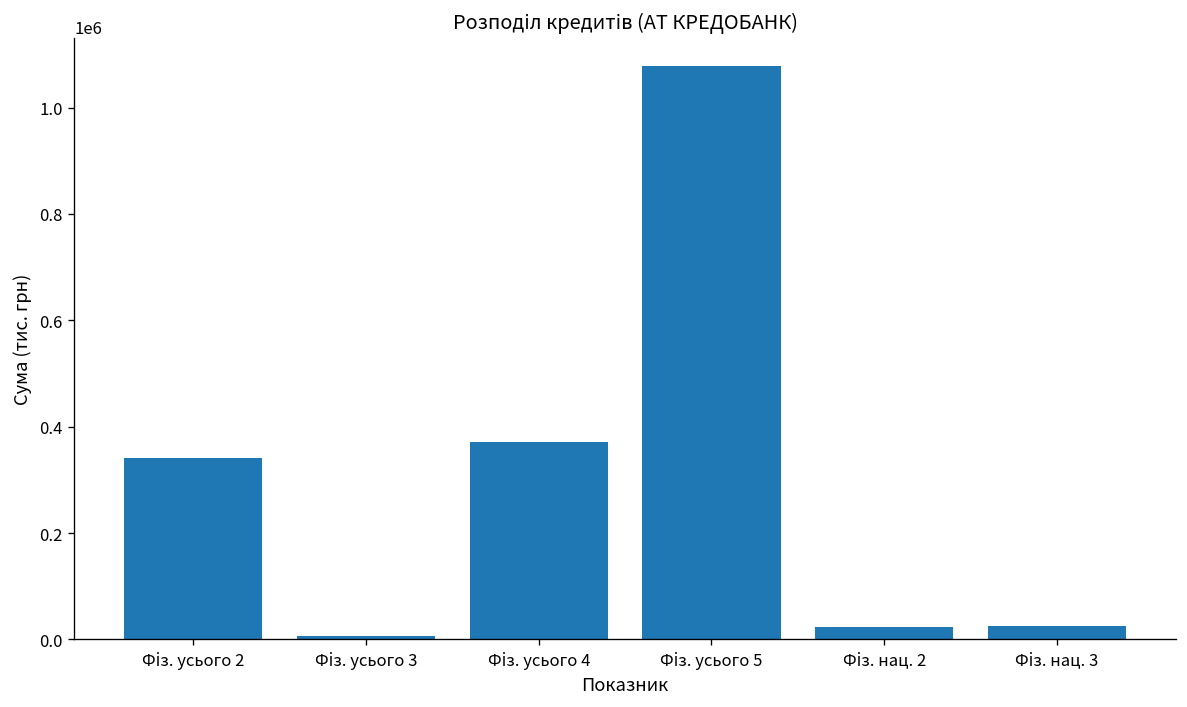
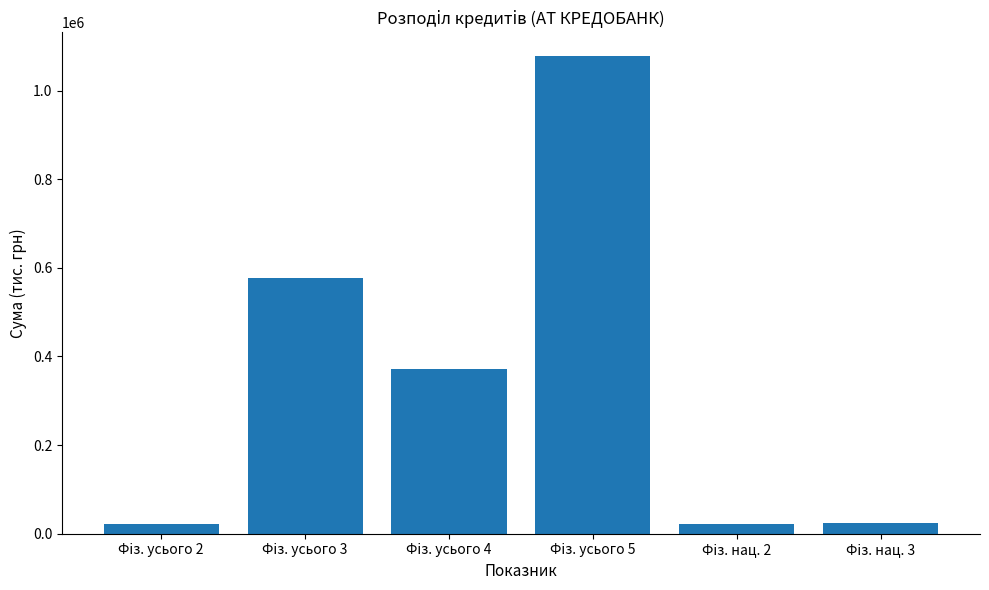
  {
-   "Фіз. усього 2": 340000,
-   "Фіз. усього 3": 10000,
+   "Фіз. усього 2": 20000,
+   "Фіз. усього 3": 580000,
    "Фіз. усього 4": 370000,
    "Фіз. усього 5": 1080000,
    "Фіз. нац. 2": 20000,
    "Фіз. нац. 3": 30000
  }
